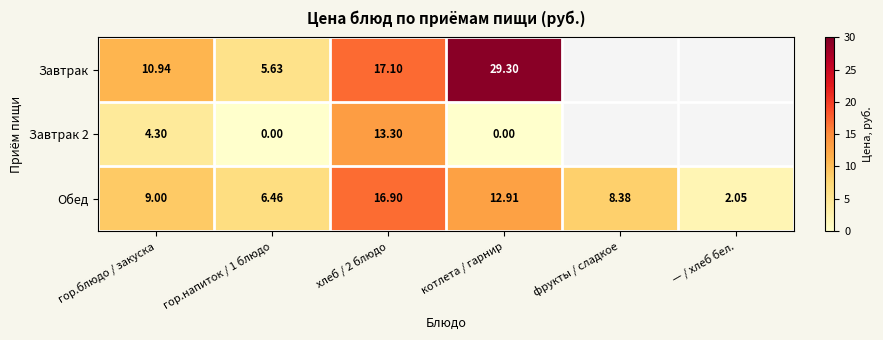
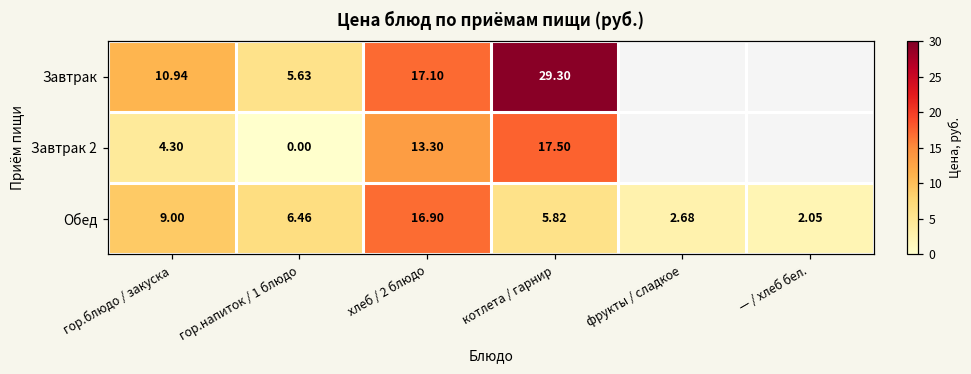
  {
    "Завтрак": {
      "гор.блюдо / закуска": 10.94,
      "гор.напиток / 1 блюдо": 5.63,
      "хлеб / 2 блюдо": 17.10,
      "котлета / гарнир": 29.30
    },
    "Завтрак 2": {
      "гор.блюдо / закуска": 4.30,
      "гор.напиток / 1 блюдо": 0.00,
      "хлеб / 2 блюдо": 13.30,
-     "котлета / гарнир": 0.00
+     "котлета / гарнир": 17.50
    },
    "Обед": {
      "гор.блюдо / закуска": 9.00,
      "гор.напиток / 1 блюдо": 6.46,
      "хлеб / 2 блюдо": 16.90,
-     "котлета / гарнир": 12.91,
-     "фрукты / сладкое": 8.38,
+     "котлета / гарнир": 5.82,
+     "фрукты / сладкое": 2.68,
      "— / хлеб бел.": 2.05
    }
  }
